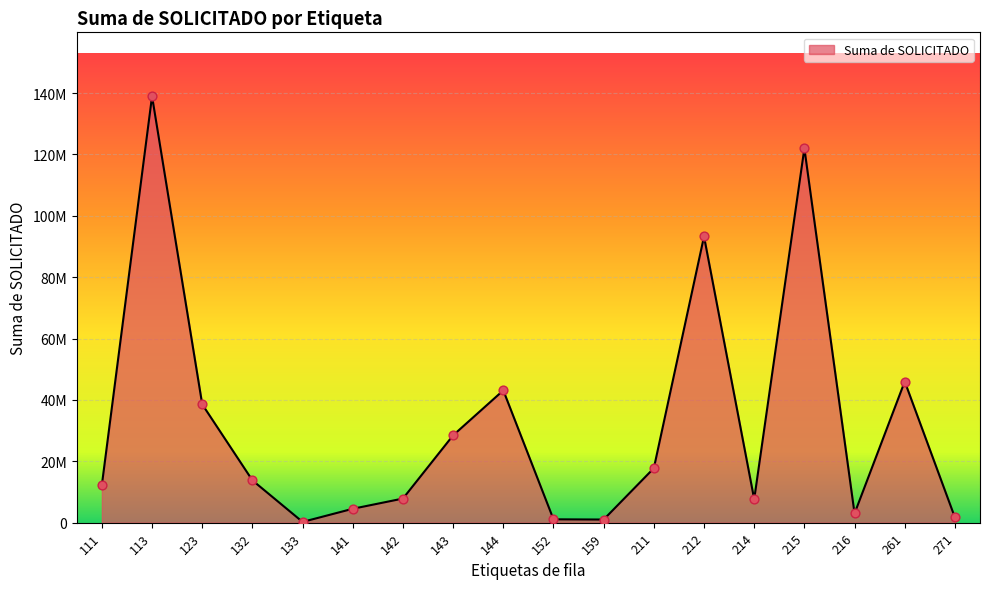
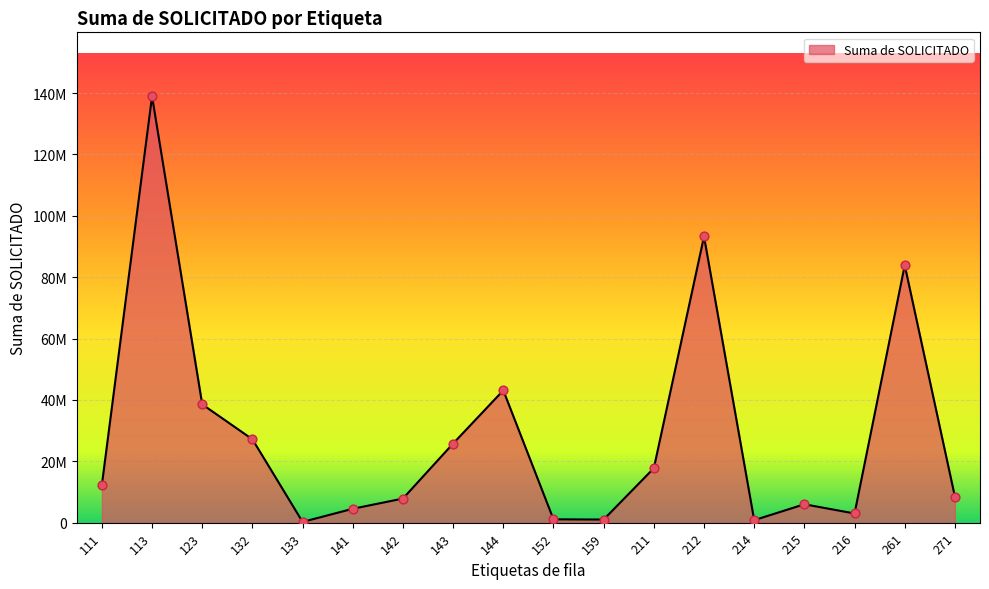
  {
    "111": 12000000,
    "113": 139000000,
    "123": 39000000,
-   "132": 14000000,
+   "132": 27000000,
    "133": 0,
    "141": 5000000,
    "142": 8000000,
-   "143": 28000000,
+   "143": 26000000,
    "144": 43000000,
    "152": 1000000,
    "159": 1000000,
    "211": 18000000,
    "212": 93000000,
-   "214": 8000000,
-   "215": 122000000,
+   "214": 1000000,
+   "215": 6000000,
    "216": 3000000,
-   "261": 46000000,
-   "271": 2000000
+   "261": 84000000,
+   "271": 8000000
  }
